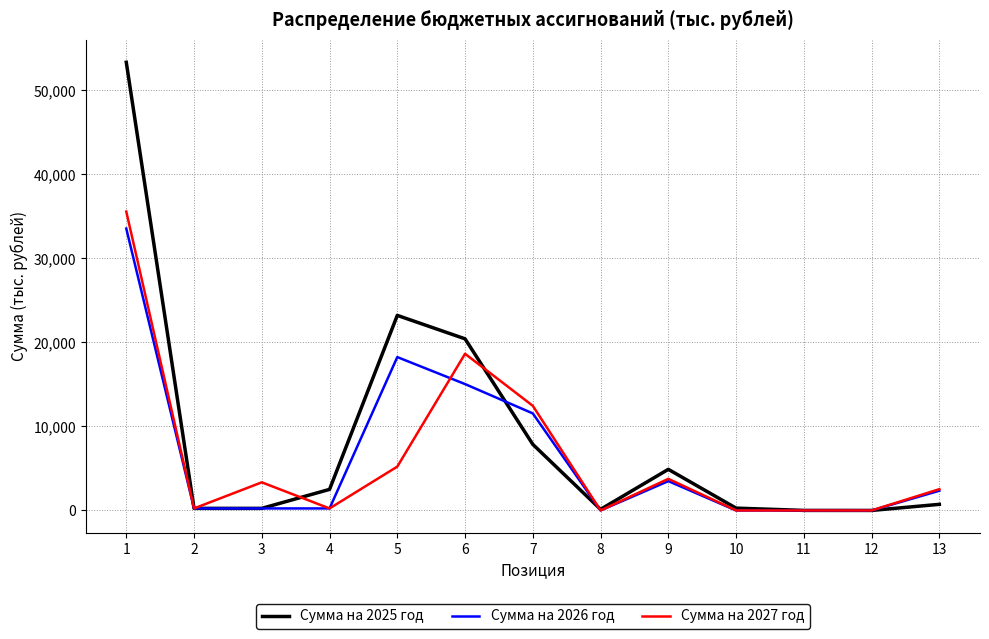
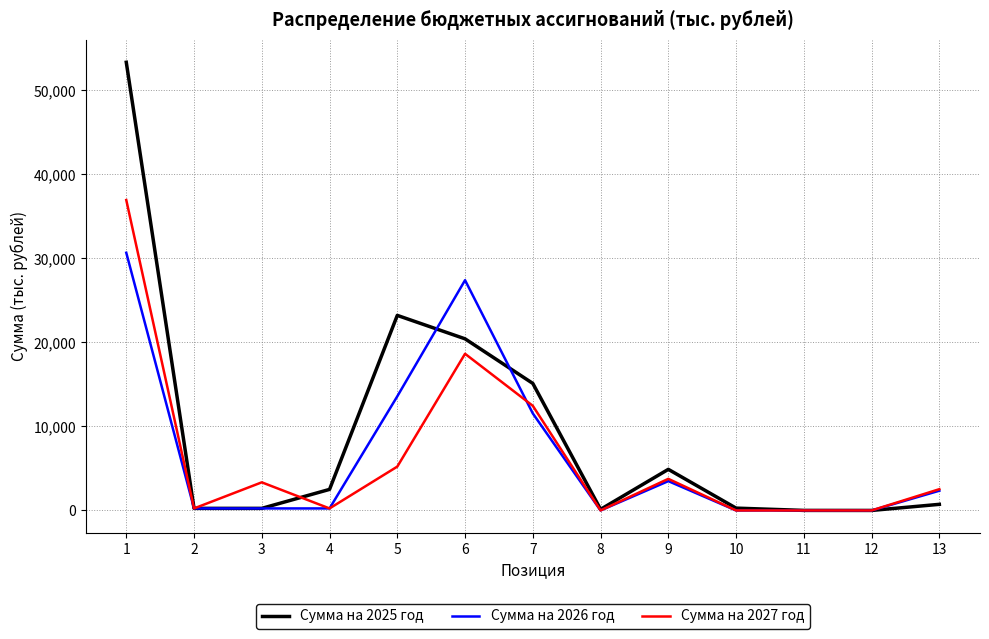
  {
    "Сумма на 2025 год": {
      "1": "53,000",
      "4": "3,000",
      "5": "23,000",
      "6": "20,000",
-     "7": "8,000",
+     "7": "15,000",
      "9": "5,000",
      "13": "1,000"
    },
    "Сумма на 2026 год": {
-     "1": "34,000",
-     "5": "18,000",
-     "6": "15,000",
+     "1": "31,000",
+     "5": "14,000",
+     "6": "27,000",
      "7": "12,000"
    },
    "Сумма на 2027 год": {
-     "1": "36,000",
+     "1": "37,000",
      "3": "3,000",
      "5": "5,000",
      "6": "19,000",
      "7": "12,000"
    }
  }
